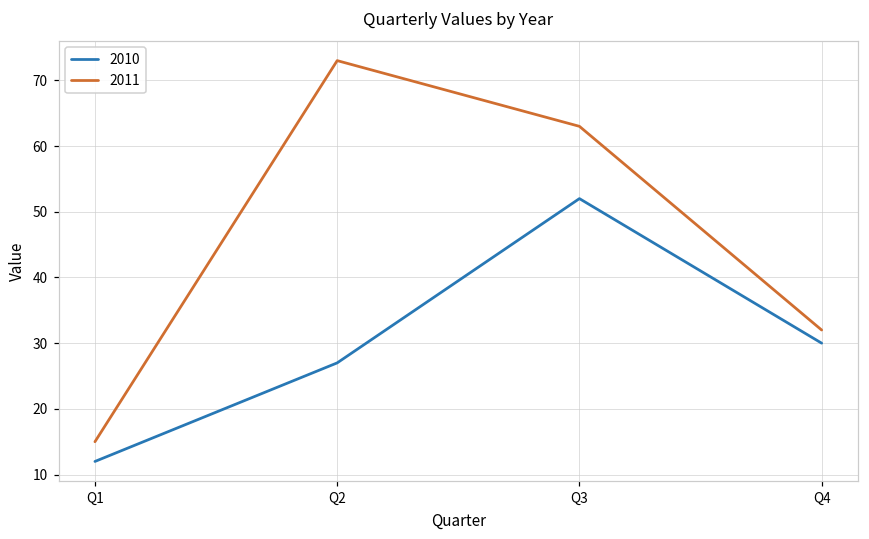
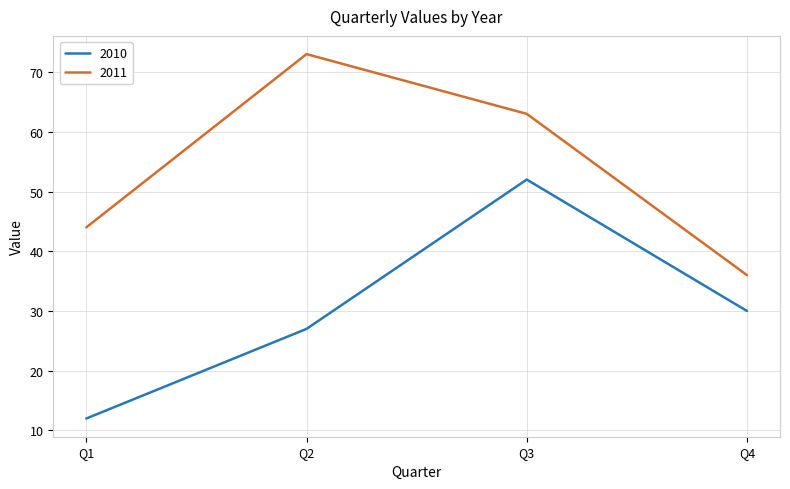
  {
    "2010": {
      "Q1": 12,
      "Q2": 27,
      "Q3": 52,
      "Q4": 30
    },
    "2011": {
-     "Q1": 15,
+     "Q1": 44,
      "Q2": 73,
      "Q3": 63,
-     "Q4": 32
+     "Q4": 36
    }
  }
